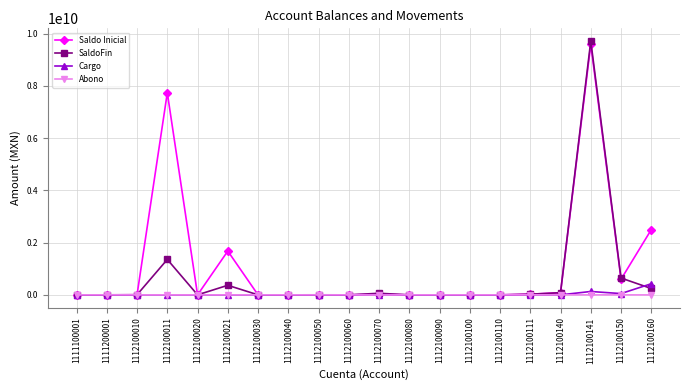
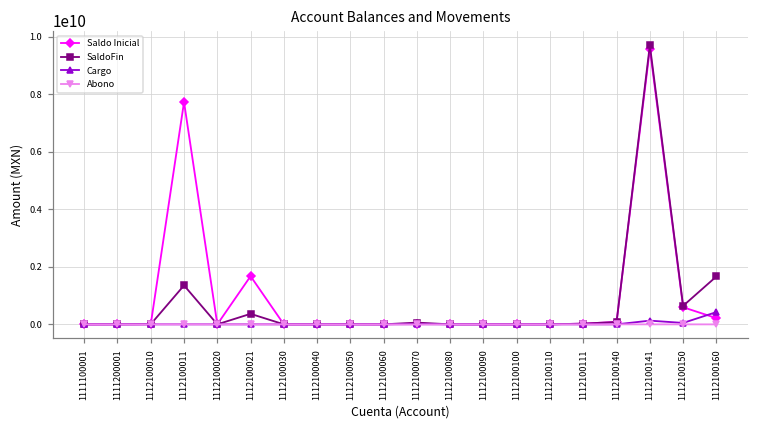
  {
    "Saldo Inicial": {
      "1112100011": 7700000000,
      "1112100021": 1700000000,
      "1112100141": 9600000000,
-     "1112100160": 2500000000
+     "1112100160": 200000000
    },
    "SaldoFin": {
      "1112100011": 1400000000,
      "1112100021": 400000000,
      "1112100141": 9700000000,
-     "1112100160": 200000000
+     "1112100160": 1700000000
    },
    "Cargo": {
      "1112100141": 100000000,
      "1112100160": 400000000
    },
    "Abono": {
      "1112100141": 0,
      "1112100160": 0
    }
  }
